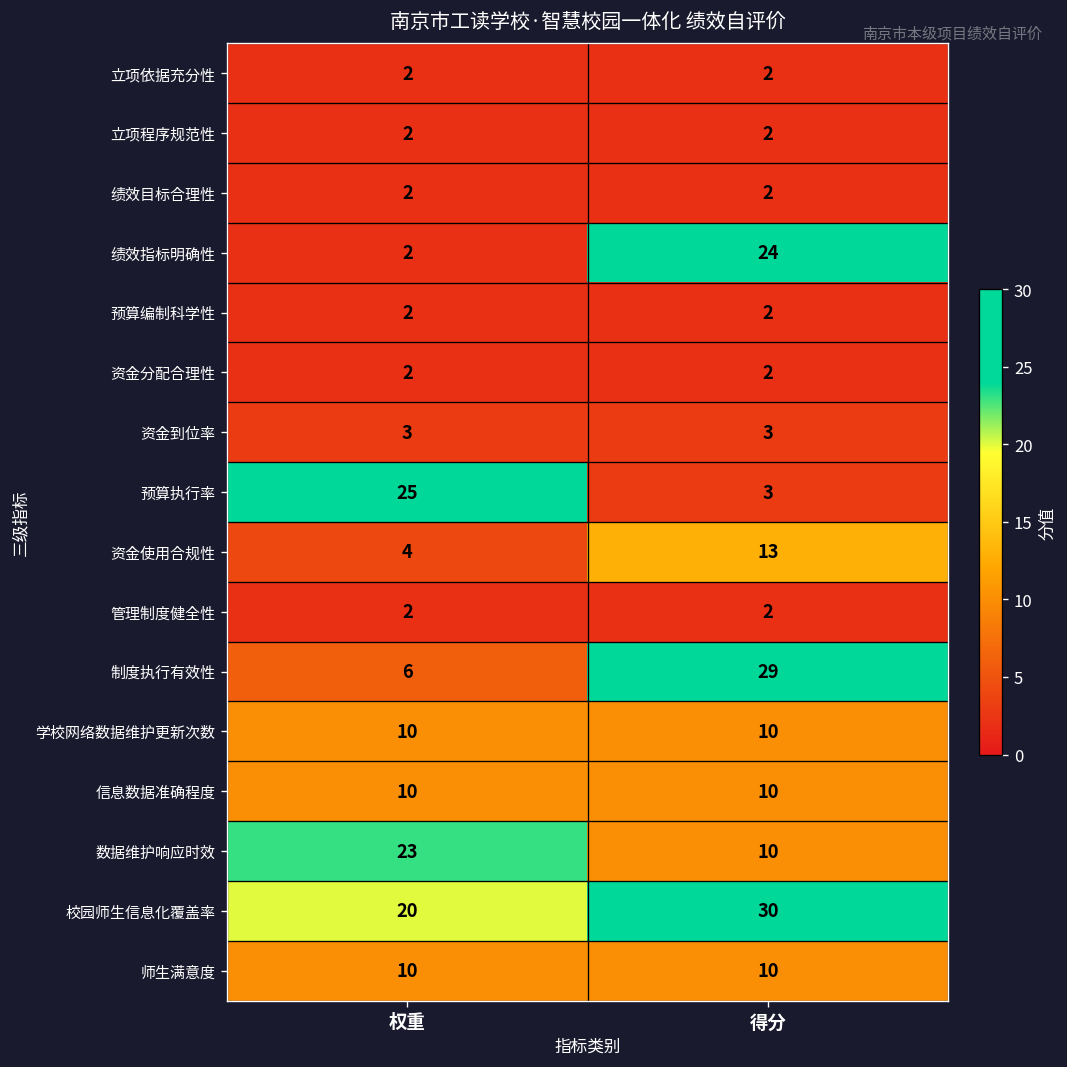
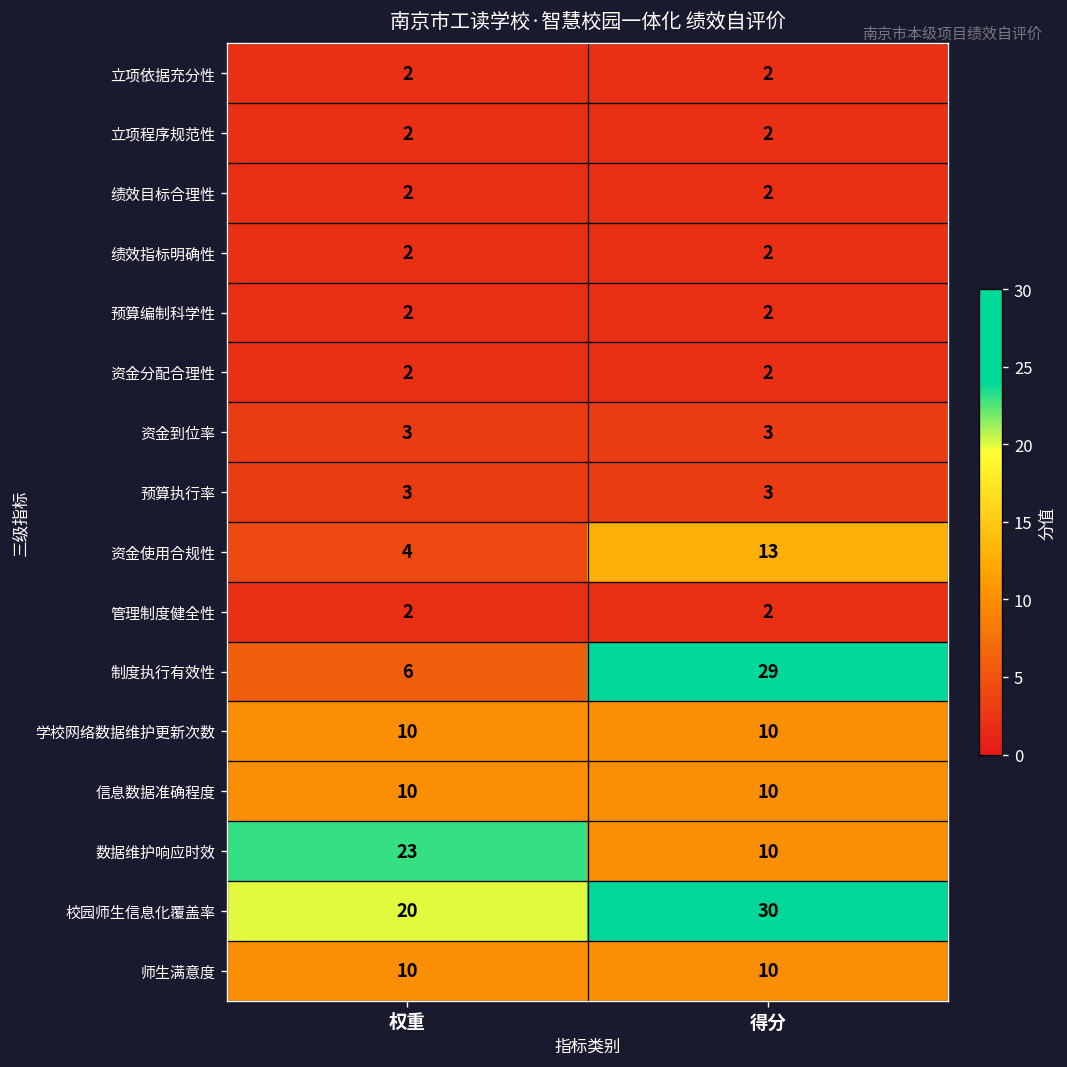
  {
    "立项依据充分性": {
      "权重": 2,
      "得分": 2
    },
    "立项程序规范性": {
      "权重": 2,
      "得分": 2
    },
    "绩效目标合理性": {
      "权重": 2,
      "得分": 2
    },
    "绩效指标明确性": {
      "权重": 2,
-     "得分": 24
+     "得分": 2
    },
    "预算编制科学性": {
      "权重": 2,
      "得分": 2
    },
    "资金分配合理性": {
      "权重": 2,
      "得分": 2
    },
    "资金到位率": {
      "权重": 3,
      "得分": 3
    },
    "预算执行率": {
-     "权重": 25,
+     "权重": 3,
      "得分": 3
    },
    "资金使用合规性": {
      "权重": 4,
      "得分": 13
    },
    "管理制度健全性": {
      "权重": 2,
      "得分": 2
    },
    "制度执行有效性": {
      "权重": 6,
      "得分": 29
    },
    "学校网络数据维护更新次数": {
      "权重": 10,
      "得分": 10
    },
    "信息数据准确程度": {
      "权重": 10,
      "得分": 10
    },
    "数据维护响应时效": {
      "权重": 23,
      "得分": 10
    },
    "校园师生信息化覆盖率": {
      "权重": 20,
      "得分": 30
    },
    "师生满意度": {
      "权重": 10,
      "得分": 10
    }
  }
